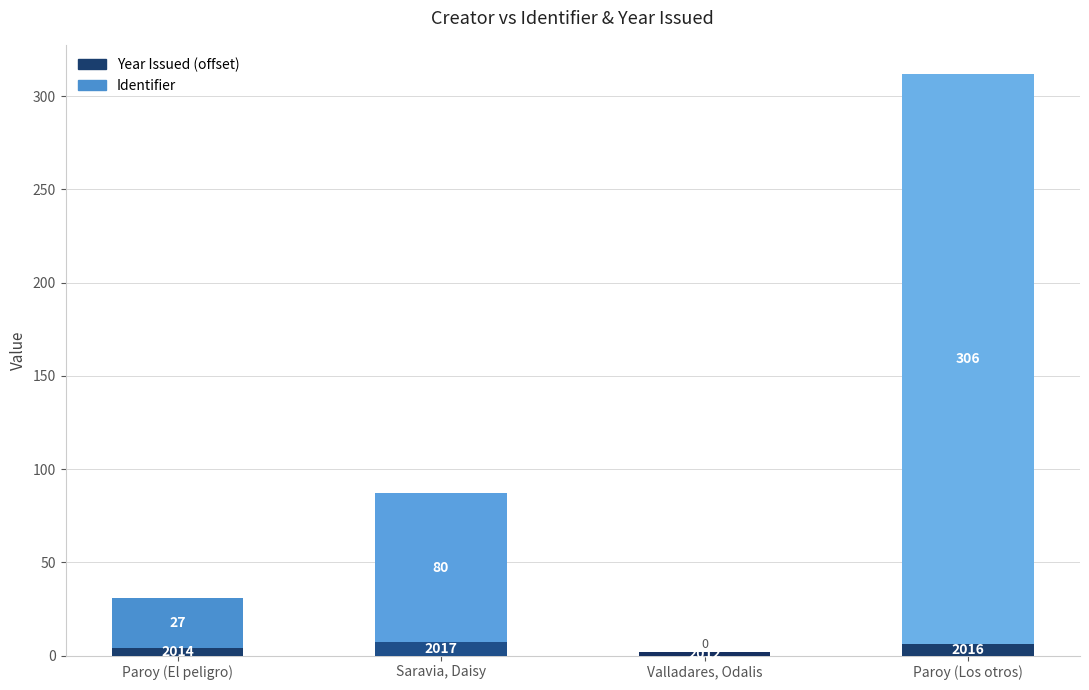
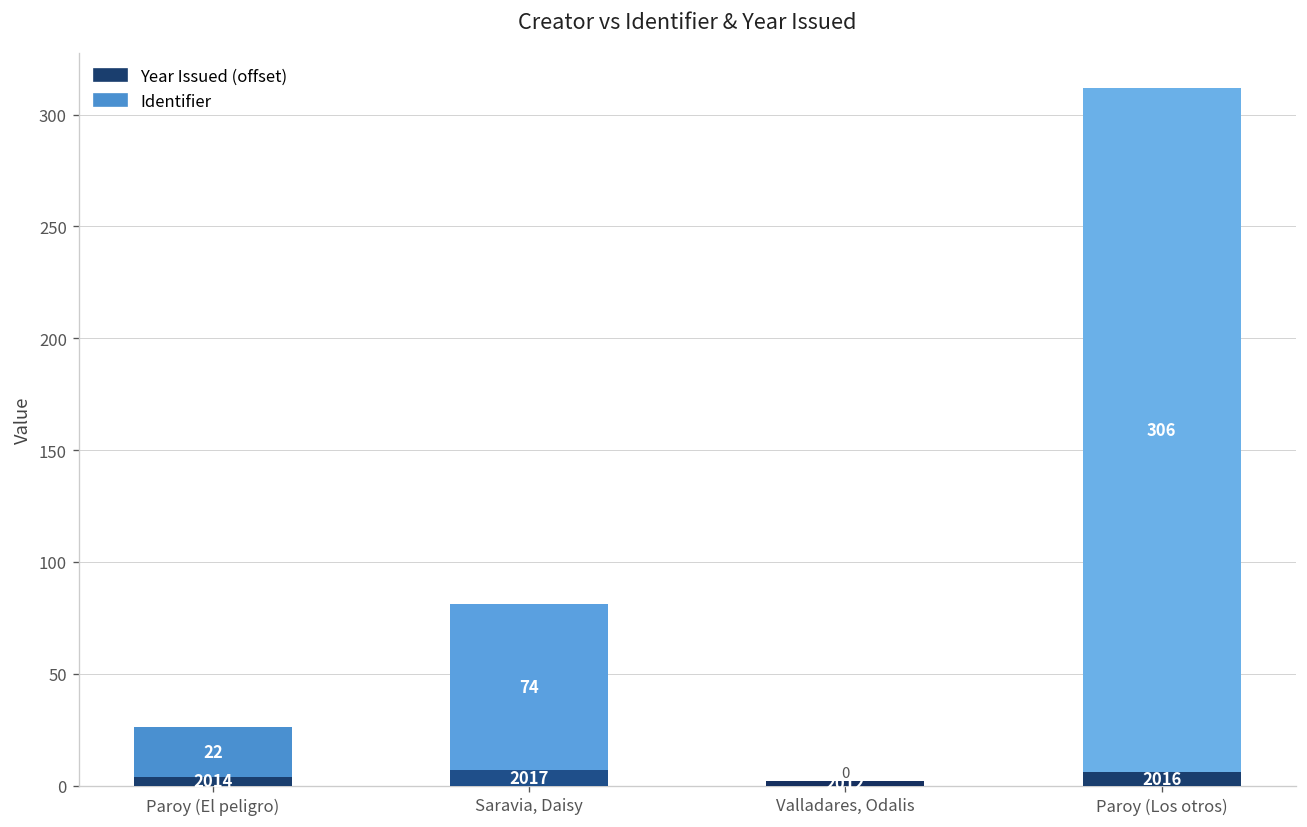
  {
    "Identifier": {
-     "Paroy (El peligro)": 27,
-     "Saravia, Daisy": 80,
+     "Paroy (El peligro)": 22,
+     "Saravia, Daisy": 74,
      "Valladares, Odalis": 0,
      "Paroy (Los otros)": 306
    }
  }
